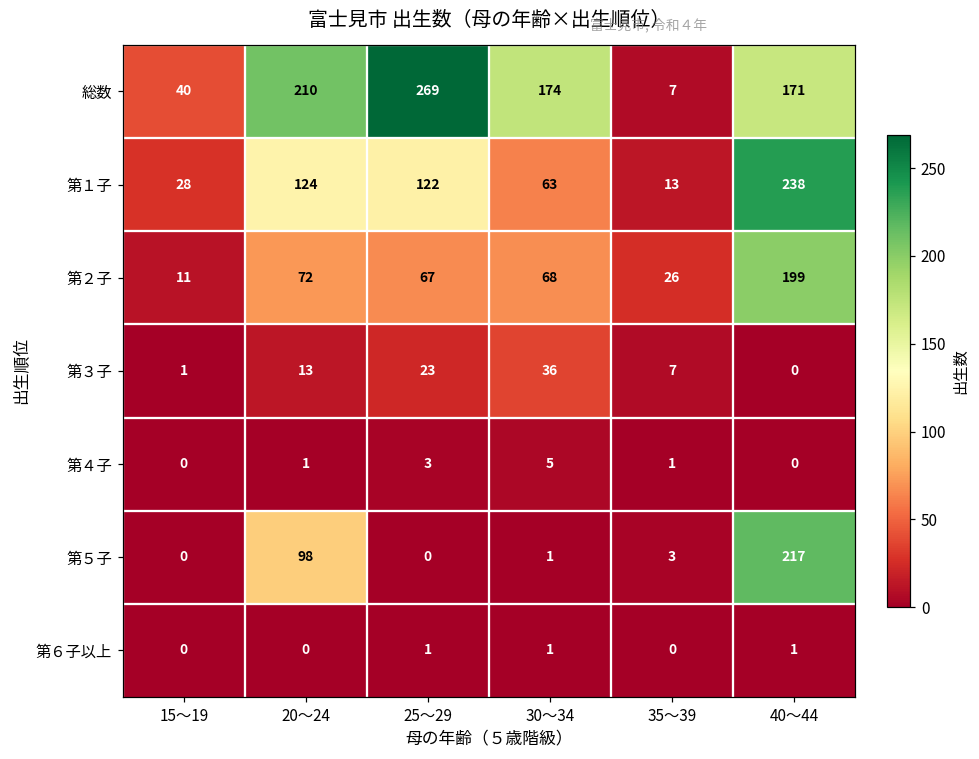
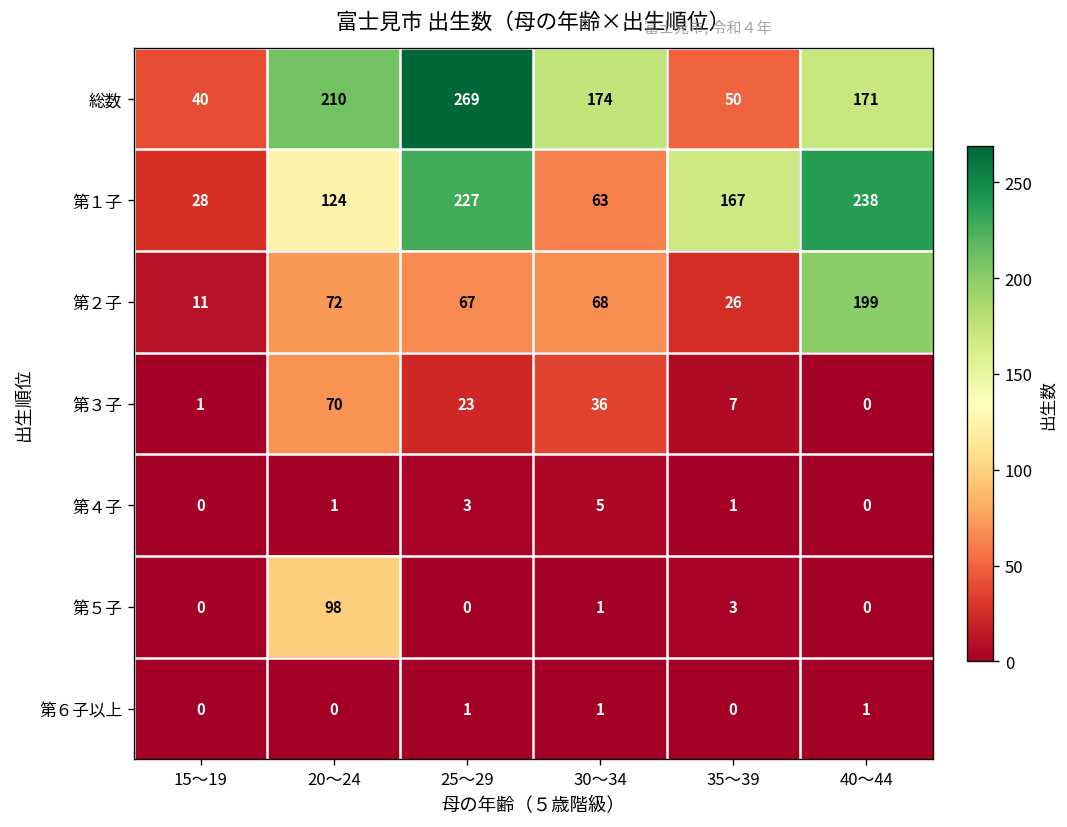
  {
    "総数": {
      "15～19": 40,
      "20～24": 210,
      "25～29": 269,
      "30～34": 174,
-     "35～39": 7,
+     "35～39": 50,
      "40～44": 171
    },
    "第１子": {
      "15～19": 28,
      "20～24": 124,
-     "25～29": 122,
+     "25～29": 227,
      "30～34": 63,
-     "35～39": 13,
+     "35～39": 167,
      "40～44": 238
    },
    "第２子": {
      "15～19": 11,
      "20～24": 72,
      "25～29": 67,
      "30～34": 68,
      "35～39": 26,
      "40～44": 199
    },
    "第３子": {
      "15～19": 1,
-     "20～24": 13,
+     "20～24": 70,
      "25～29": 23,
      "30～34": 36,
      "35～39": 7,
      "40～44": 0
    },
    "第４子": {
      "15～19": 0,
      "20～24": 1,
      "25～29": 3,
      "30～34": 5,
      "35～39": 1,
      "40～44": 0
    },
    "第５子": {
      "15～19": 0,
      "20～24": 98,
      "25～29": 0,
      "30～34": 1,
      "35～39": 3,
-     "40～44": 217
+     "40～44": 0
    },
    "第６子以上": {
      "15～19": 0,
      "20～24": 0,
      "25～29": 1,
      "30～34": 1,
      "35～39": 0,
      "40～44": 1
    }
  }
